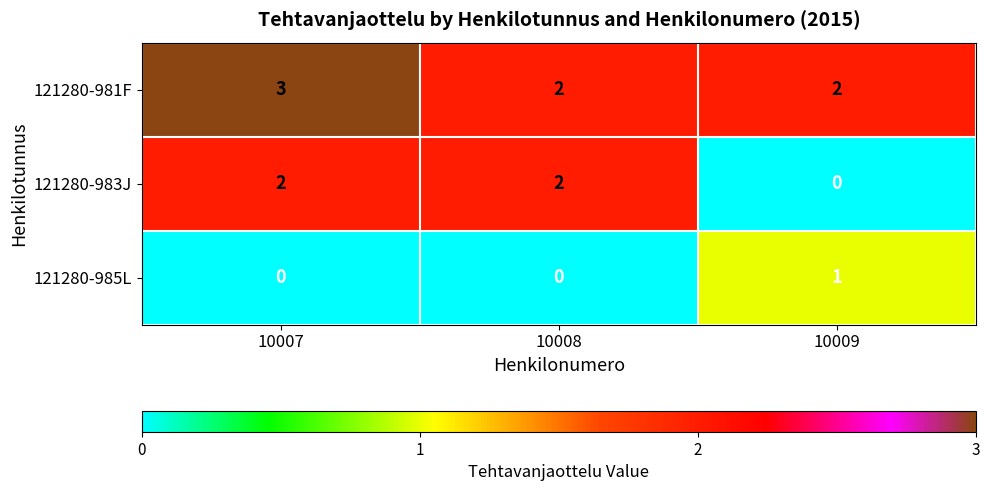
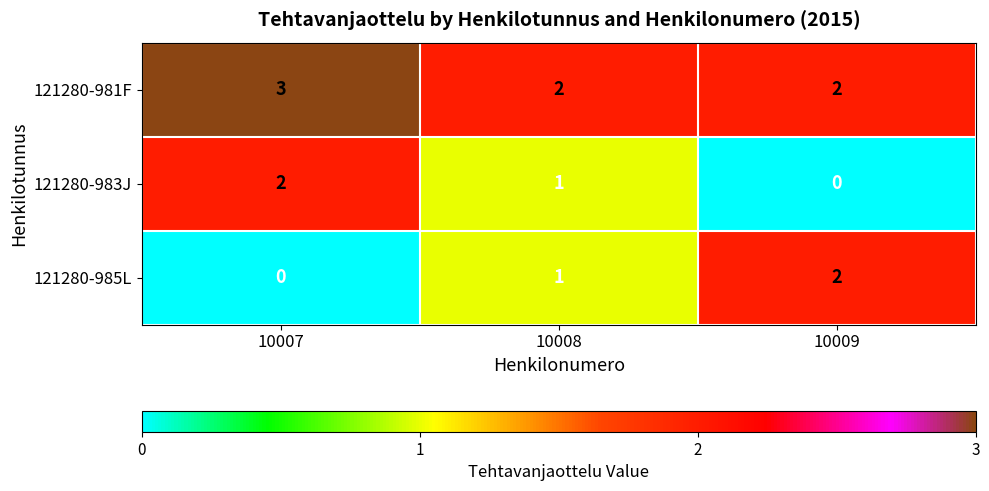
  {
    "121280-981F": {
      "10007": 3,
      "10008": 2,
      "10009": 2
    },
    "121280-983J": {
      "10007": 2,
-     "10008": 2,
+     "10008": 1,
      "10009": 0
    },
    "121280-985L": {
      "10007": 0,
-     "10008": 0,
-     "10009": 1
+     "10008": 1,
+     "10009": 2
    }
  }
